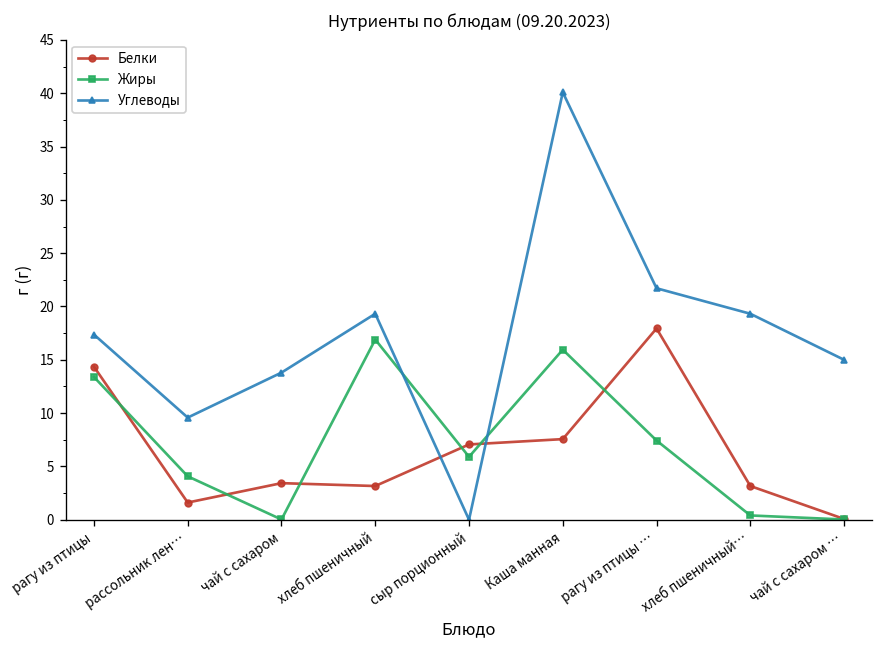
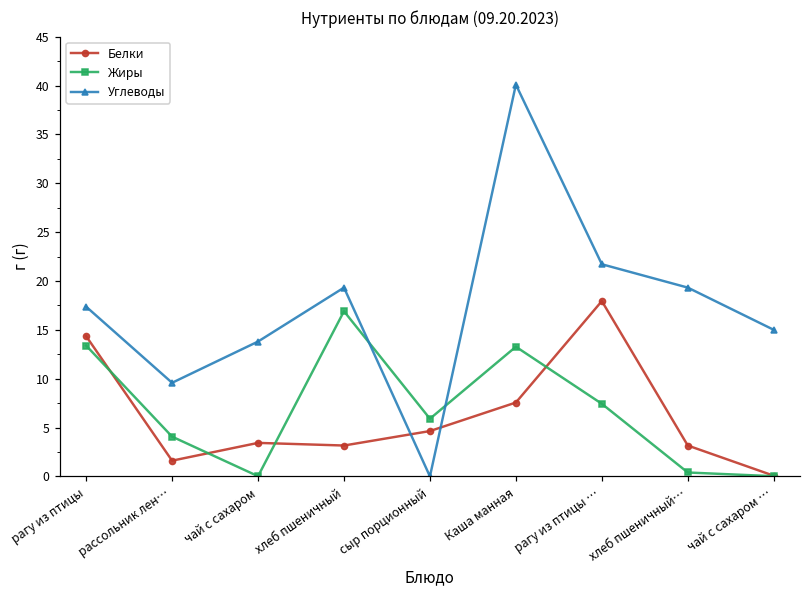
  {
    "Белки": {
      "рагу из птицы": 14,
      "рассольник лен…": 2,
      "чай с сахаром": 3,
      "хлеб пшеничный": 3,
-     "сыр порционный": 7,
+     "сыр порционный": 5,
      "Каша манная": 8,
      "рагу из птицы …": 18,
      "хлеб пшеничный…": 3
    },
    "Жиры": {
      "рагу из птицы": 13,
      "рассольник лен…": 4,
      "чай с сахаром": 0,
      "хлеб пшеничный": 17,
      "сыр порционный": 6,
-     "Каша манная": 16,
+     "Каша манная": 13,
      "рагу из птицы …": 7,
      "хлеб пшеничный…": 0
    },
    "Углеводы": {
      "рагу из птицы": 17,
      "рассольник лен…": 10,
      "чай с сахаром": 14,
      "хлеб пшеничный": 19,
      "сыр порционный": 0,
      "Каша манная": 40,
      "рагу из птицы …": 22,
      "хлеб пшеничный…": 19,
      "чай с сахаром …": 15
    }
  }
